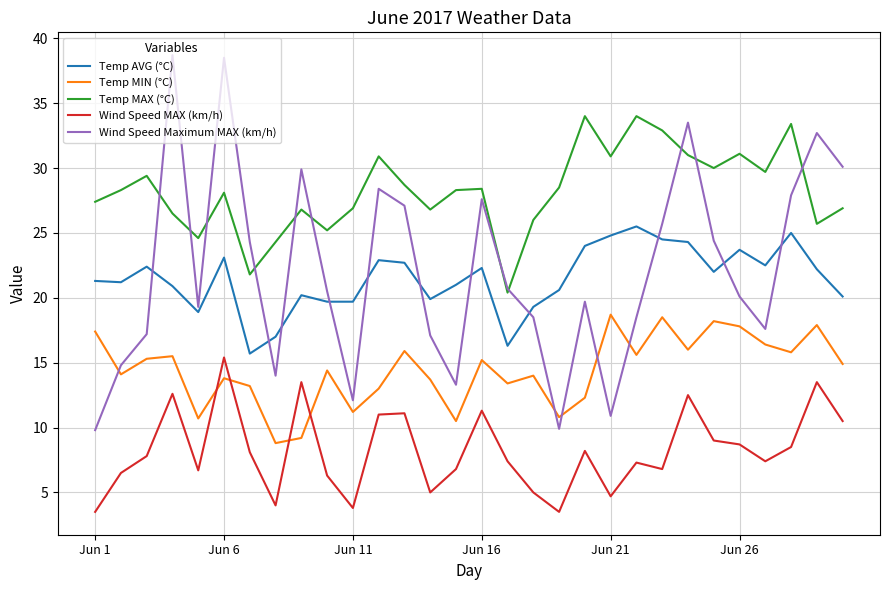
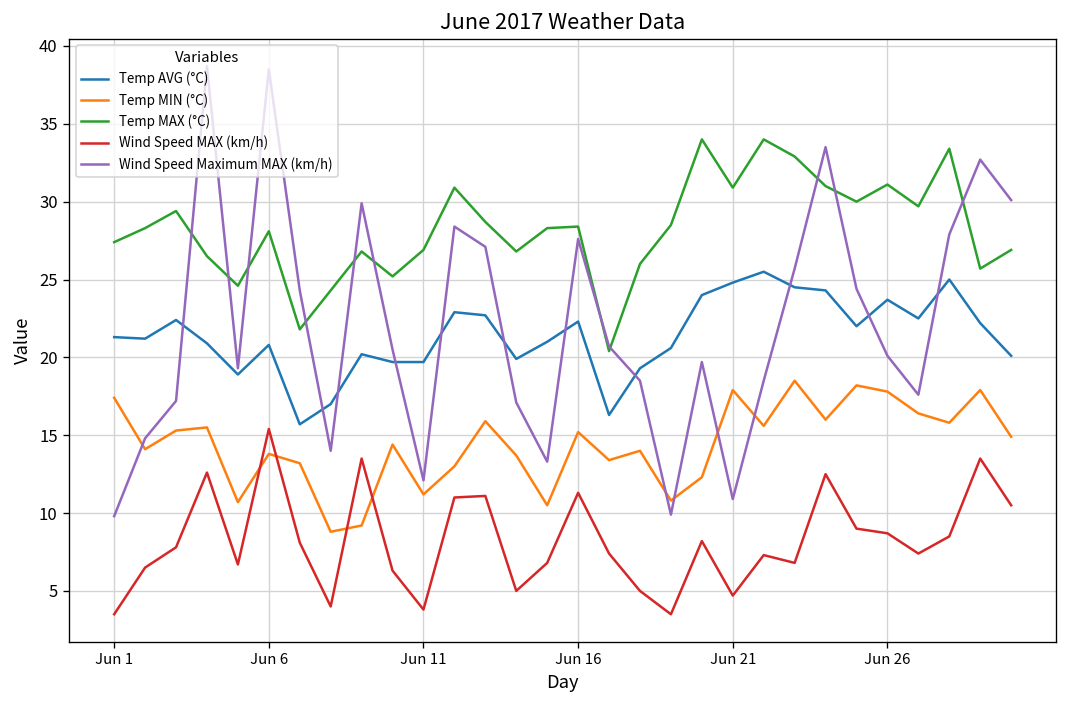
  {
    "Temp AVG (°C)": {
      "Jun 1": 21.3,
-     "Jun 6": 23.1,
+     "Jun 6": 20.8,
      "Jun 11": 19.7,
      "Jun 16": 22.3,
      "Jun 21": 24.8,
      "Jun 26": 23.7
    },
    "Temp MIN (°C)": {
      "Jun 1": 17.4,
      "Jun 6": 13.8,
      "Jun 11": 11.2,
      "Jun 16": 15.2,
-     "Jun 21": 18.7,
+     "Jun 21": 17.9,
      "Jun 26": 17.8
    },
    "Temp MAX (°C)": {
      "Jun 1": 27.4,
      "Jun 6": 28.1,
      "Jun 11": 26.9,
      "Jun 16": 28.4,
      "Jun 21": 30.9,
      "Jun 26": 31.1
    },
    "Wind Speed MAX (km/h)": {
      "Jun 1": 3.5,
      "Jun 6": 15.4,
      "Jun 11": 3.8,
      "Jun 16": 11.3,
      "Jun 21": 4.7,
      "Jun 26": 8.7
    },
    "Wind Speed Maximum MAX (km/h)": {
      "Jun 1": 9.8,
      "Jun 11": 12.1,
      "Jun 16": 27.6,
      "Jun 21": 10.9,
      "Jun 26": 20.1
    }
  }
